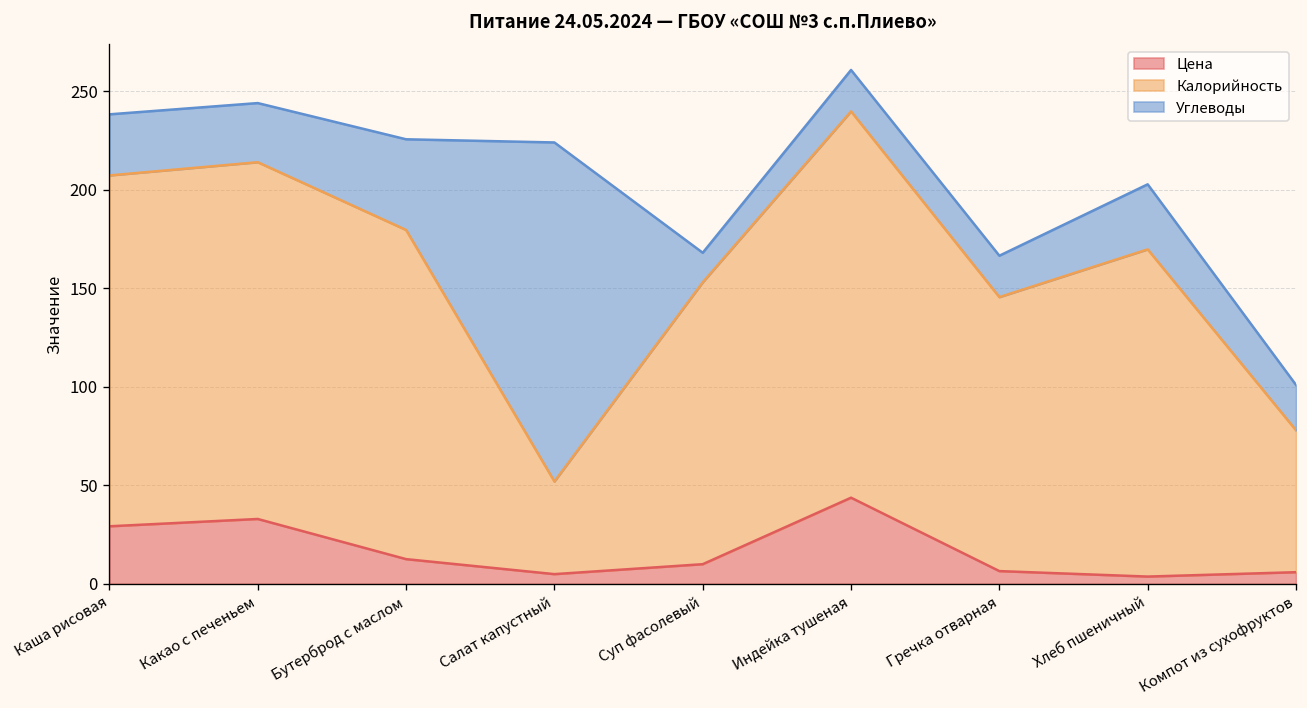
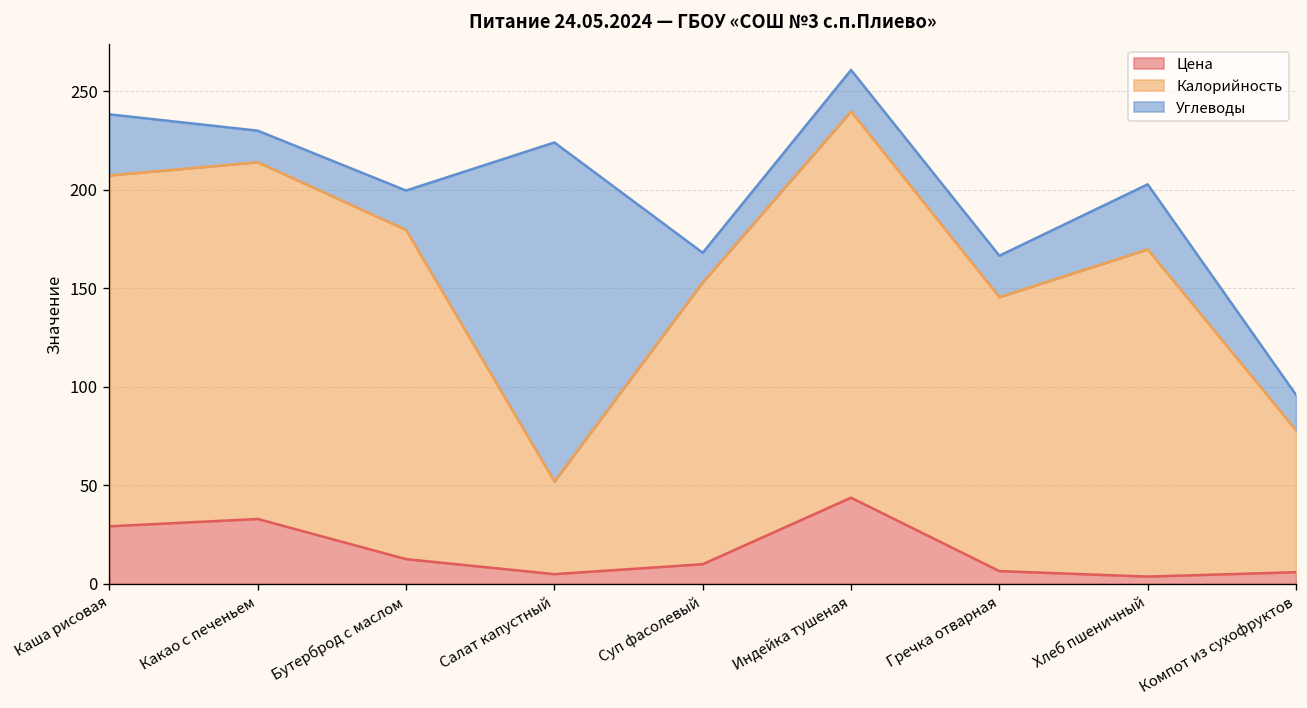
  {
    "Углеводы": {
      "Каша рисовая": 31,
-     "Какао с печеньем": 30,
-     "Бутерброд с маслом": 46,
+     "Какао с печеньем": 16,
+     "Бутерброд с маслом": 20,
      "Салат капустный": 172,
      "Суп фасолевый": 15,
      "Индейка тушеная": 21,
      "Гречка отварная": 21,
      "Хлеб пшеничный": 33,
-     "Компот из сухофруктов": 23
+     "Компот из сухофруктов": 18
    }
  }
